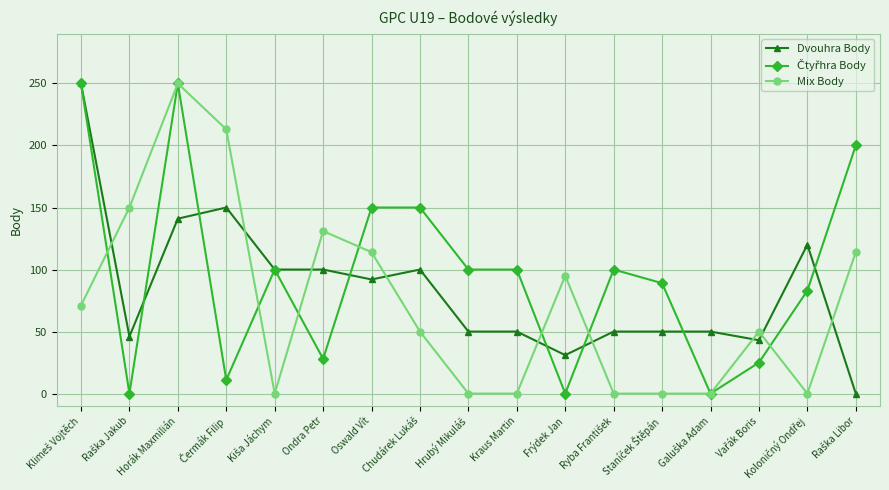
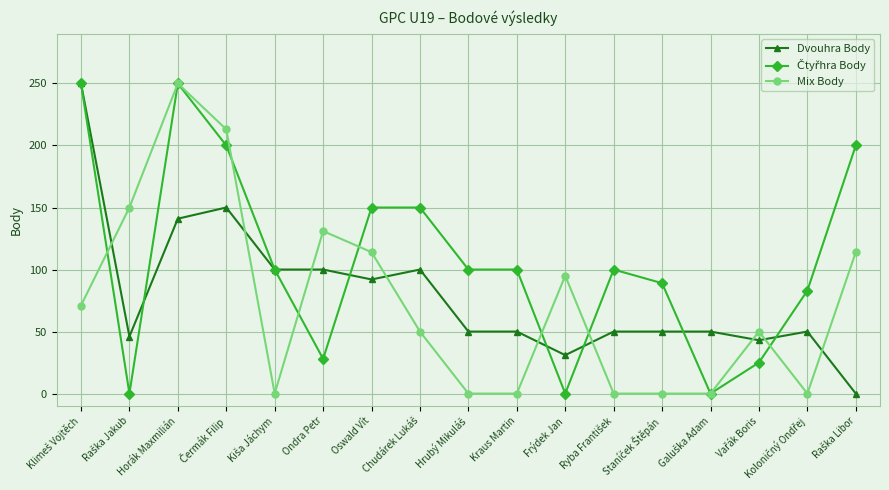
  {
    "Dvouhra Body": {
      "Raška Jakub": 46,
      "Horák Maxmilián": 141,
      "Čermák Filip": 150,
      "Ondra Petr": 100,
      "Oswald Vít": 92,
      "Chudárek Lukáš": 100,
      "Hrubý Mikuláš": 50,
      "Kraus Martin": 50,
      "Frýdek Jan": 31,
      "Ryba František": 50,
      "Staníček Štěpán": 50,
      "Galuška Adam": 50,
      "Vařák Boris": 43,
-     "Koloničný Ondřej": 120,
+     "Koloničný Ondřej": 50,
      "Raška Libor": 0
    },
    "Čtyřhra Body": {
      "Raška Jakub": 0,
-     "Čermák Filip": 11,
+     "Čermák Filip": 200,
      "Ondra Petr": 28,
      "Oswald Vít": 150,
      "Chudárek Lukáš": 150,
      "Hrubý Mikuláš": 100,
      "Kraus Martin": 100,
      "Frýdek Jan": 0,
      "Ryba František": 100,
      "Staníček Štěpán": 89,
      "Vařák Boris": 25,
      "Koloničný Ondřej": 83,
      "Raška Libor": 200
    },
    "Mix Body": {
      "Klimeš Vojtěch": 71,
      "Raška Jakub": 150,
      "Čermák Filip": 213,
      "Kiša Jáchym": 0,
      "Ondra Petr": 131,
      "Oswald Vít": 114,
      "Chudárek Lukáš": 50,
      "Hrubý Mikuláš": 0,
      "Kraus Martin": 0,
      "Frýdek Jan": 95,
      "Ryba František": 0,
      "Staníček Štěpán": 0,
      "Vařák Boris": 50,
      "Koloničný Ondřej": 0,
      "Raška Libor": 114
    }
  }
